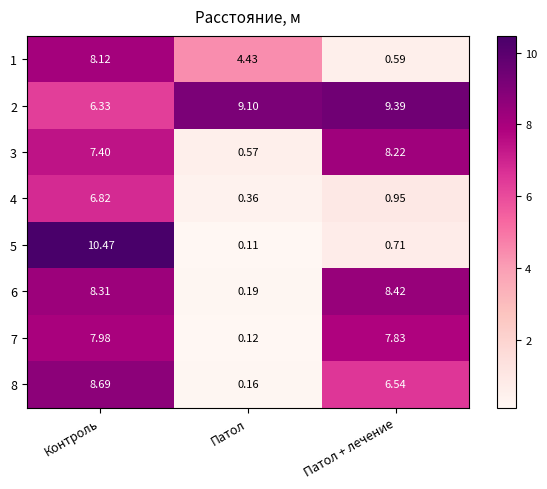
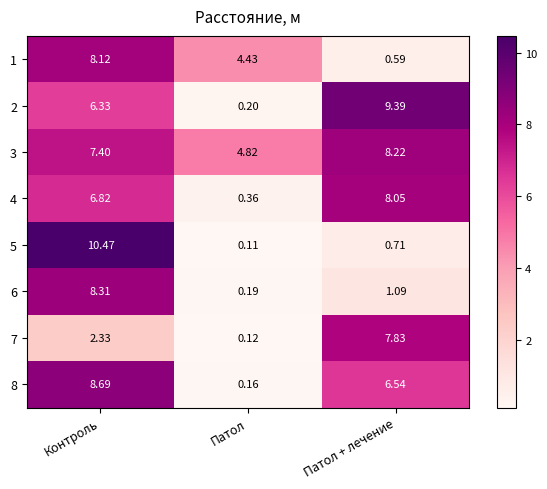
  {
    "1": {
      "Контроль": 8.12,
      "Патол": 4.43,
      "Патол + лечение": 0.59
    },
    "2": {
      "Контроль": 6.33,
-     "Патол": 9.10,
+     "Патол": 0.20,
      "Патол + лечение": 9.39
    },
    "3": {
      "Контроль": 7.40,
-     "Патол": 0.57,
+     "Патол": 4.82,
      "Патол + лечение": 8.22
    },
    "4": {
      "Контроль": 6.82,
      "Патол": 0.36,
-     "Патол + лечение": 0.95
+     "Патол + лечение": 8.05
    },
    "5": {
      "Контроль": 10.47,
      "Патол": 0.11,
      "Патол + лечение": 0.71
    },
    "6": {
      "Контроль": 8.31,
      "Патол": 0.19,
-     "Патол + лечение": 8.42
+     "Патол + лечение": 1.09
    },
    "7": {
-     "Контроль": 7.98,
+     "Контроль": 2.33,
      "Патол": 0.12,
      "Патол + лечение": 7.83
    },
    "8": {
      "Контроль": 8.69,
      "Патол": 0.16,
      "Патол + лечение": 6.54
    }
  }
